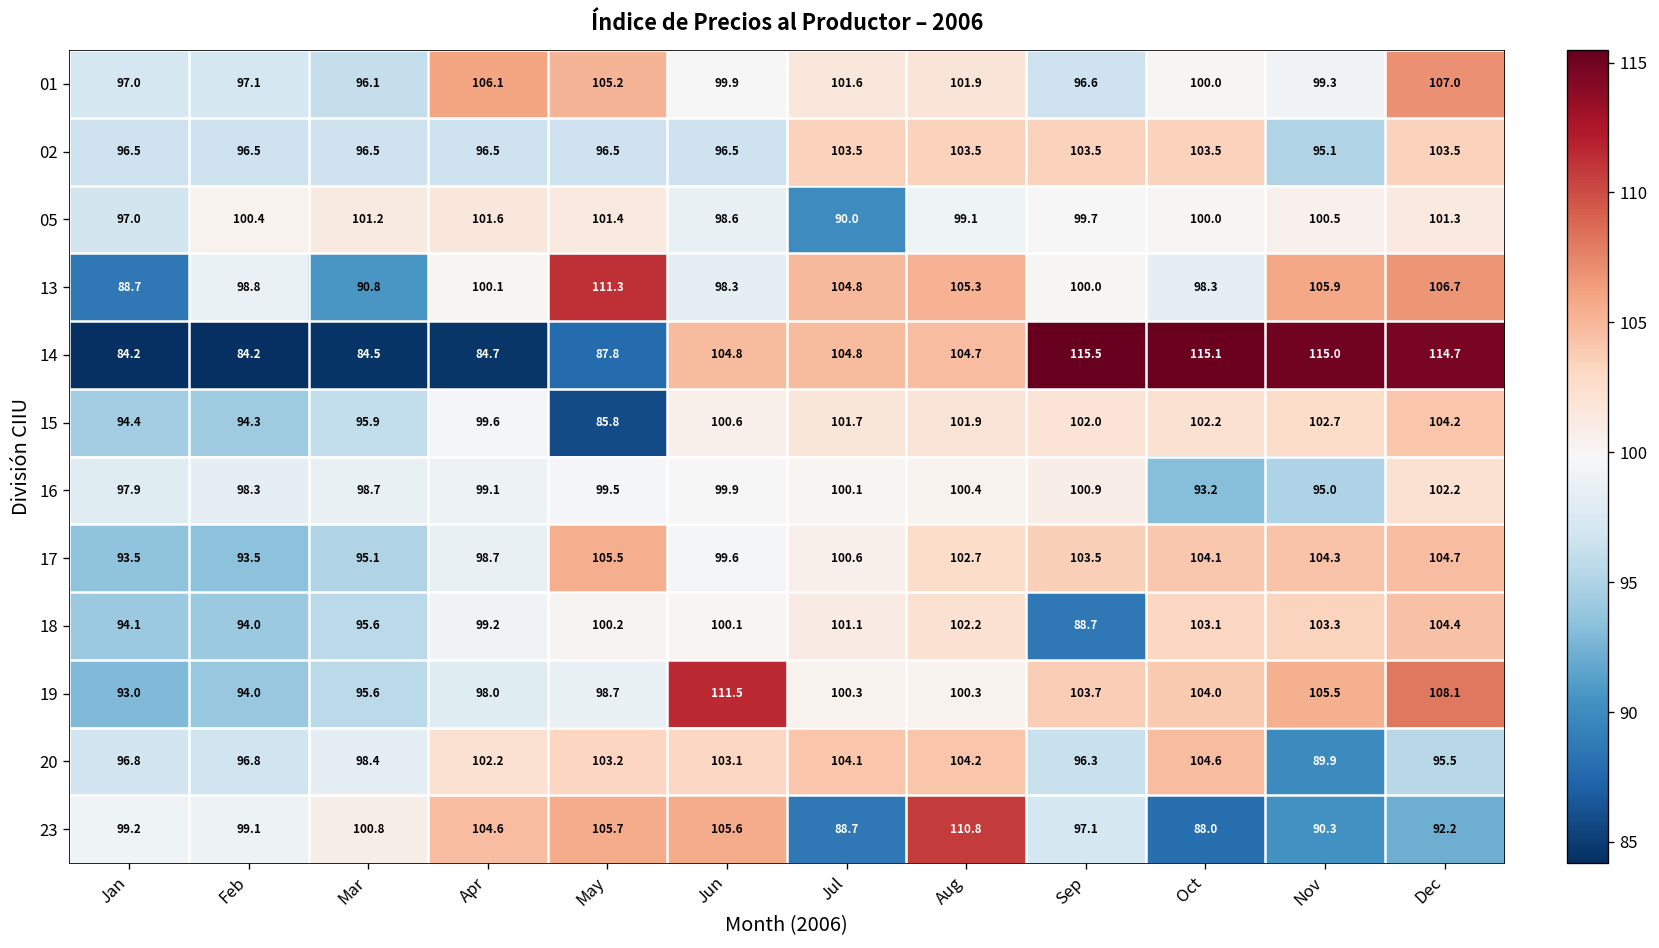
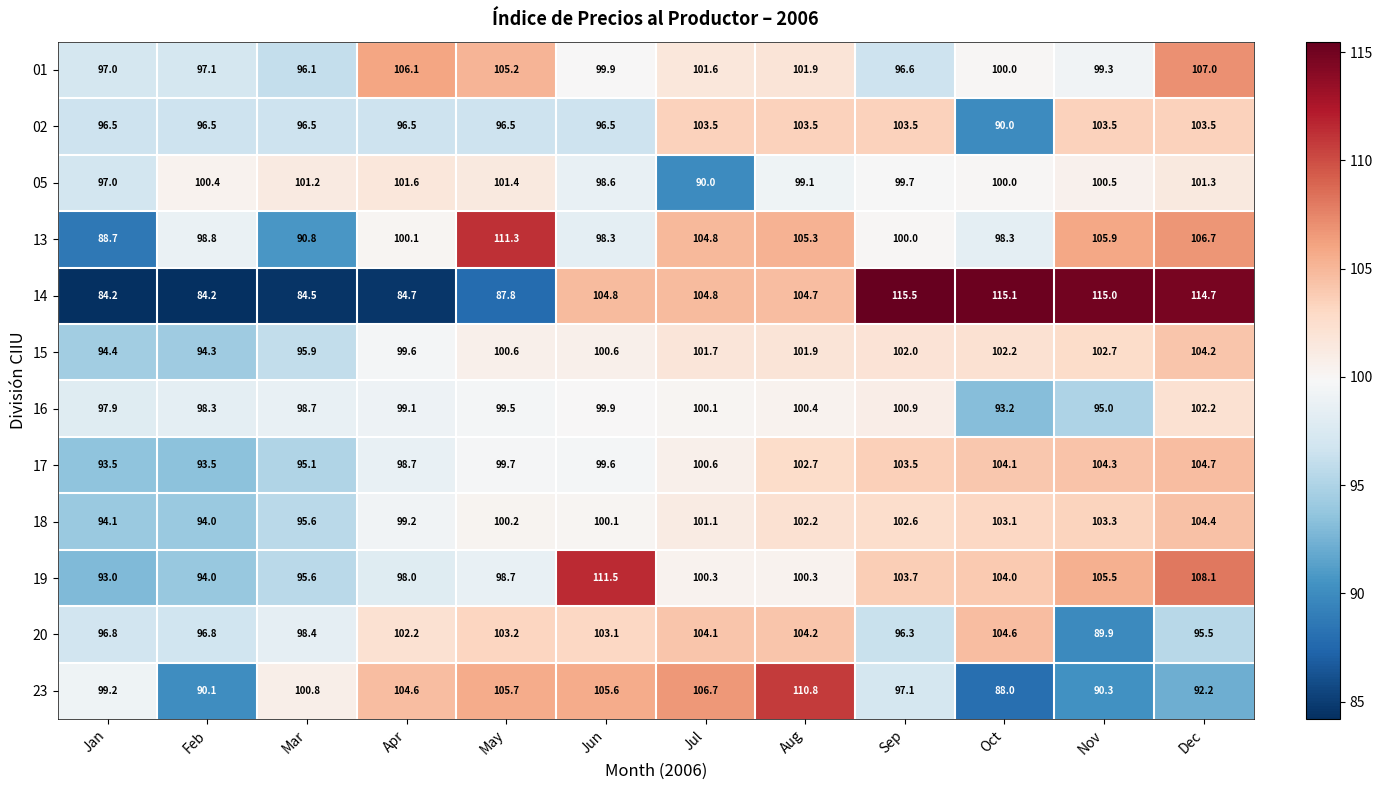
  {
    "01": {
      "Jan": 97.0,
      "Feb": 97.1,
      "Mar": 96.1,
      "Apr": 106.1,
      "May": 105.2,
      "Jun": 99.9,
      "Jul": 101.6,
      "Aug": 101.9,
      "Sep": 96.6,
      "Oct": 100.0,
      "Nov": 99.3,
      "Dec": 107.0
    },
    "02": {
      "Jan": 96.5,
      "Feb": 96.5,
      "Mar": 96.5,
      "Apr": 96.5,
      "May": 96.5,
      "Jun": 96.5,
      "Jul": 103.5,
      "Aug": 103.5,
      "Sep": 103.5,
-     "Oct": 103.5,
-     "Nov": 95.1,
+     "Oct": 90.0,
+     "Nov": 103.5,
      "Dec": 103.5
    },
    "05": {
      "Jan": 97.0,
      "Feb": 100.4,
      "Mar": 101.2,
      "Apr": 101.6,
      "May": 101.4,
      "Jun": 98.6,
      "Jul": 90.0,
      "Aug": 99.1,
      "Sep": 99.7,
      "Oct": 100.0,
      "Nov": 100.5,
      "Dec": 101.3
    },
    "13": {
      "Jan": 88.7,
      "Feb": 98.8,
      "Mar": 90.8,
      "Apr": 100.1,
      "May": 111.3,
      "Jun": 98.3,
      "Jul": 104.8,
      "Aug": 105.3,
      "Sep": 100.0,
      "Oct": 98.3,
      "Nov": 105.9,
      "Dec": 106.7
    },
    "14": {
      "Jan": 84.2,
      "Feb": 84.2,
      "Mar": 84.5,
      "Apr": 84.7,
      "May": 87.8,
      "Jun": 104.8,
      "Jul": 104.8,
      "Aug": 104.7,
      "Sep": 115.5,
      "Oct": 115.1,
      "Nov": 115.0,
      "Dec": 114.7
    },
    "15": {
      "Jan": 94.4,
      "Feb": 94.3,
      "Mar": 95.9,
      "Apr": 99.6,
-     "May": 85.8,
+     "May": 100.6,
      "Jun": 100.6,
      "Jul": 101.7,
      "Aug": 101.9,
      "Sep": 102.0,
      "Oct": 102.2,
      "Nov": 102.7,
      "Dec": 104.2
    },
    "16": {
      "Jan": 97.9,
      "Feb": 98.3,
      "Mar": 98.7,
      "Apr": 99.1,
      "May": 99.5,
      "Jun": 99.9,
      "Jul": 100.1,
      "Aug": 100.4,
      "Sep": 100.9,
      "Oct": 93.2,
      "Nov": 95.0,
      "Dec": 102.2
    },
    "17": {
      "Jan": 93.5,
      "Feb": 93.5,
      "Mar": 95.1,
      "Apr": 98.7,
-     "May": 105.5,
+     "May": 99.7,
      "Jun": 99.6,
      "Jul": 100.6,
      "Aug": 102.7,
      "Sep": 103.5,
      "Oct": 104.1,
      "Nov": 104.3,
      "Dec": 104.7
    },
    "18": {
      "Jan": 94.1,
      "Feb": 94.0,
      "Mar": 95.6,
      "Apr": 99.2,
      "May": 100.2,
      "Jun": 100.1,
      "Jul": 101.1,
      "Aug": 102.2,
-     "Sep": 88.7,
+     "Sep": 102.6,
      "Oct": 103.1,
      "Nov": 103.3,
      "Dec": 104.4
    },
    "19": {
      "Jan": 93.0,
      "Feb": 94.0,
      "Mar": 95.6,
      "Apr": 98.0,
      "May": 98.7,
      "Jun": 111.5,
      "Jul": 100.3,
      "Aug": 100.3,
      "Sep": 103.7,
      "Oct": 104.0,
      "Nov": 105.5,
      "Dec": 108.1
    },
    "20": {
      "Jan": 96.8,
      "Feb": 96.8,
      "Mar": 98.4,
      "Apr": 102.2,
      "May": 103.2,
      "Jun": 103.1,
      "Jul": 104.1,
      "Aug": 104.2,
      "Sep": 96.3,
      "Oct": 104.6,
      "Nov": 89.9,
      "Dec": 95.5
    },
    "23": {
      "Jan": 99.2,
-     "Feb": 99.1,
+     "Feb": 90.1,
      "Mar": 100.8,
      "Apr": 104.6,
      "May": 105.7,
      "Jun": 105.6,
-     "Jul": 88.7,
+     "Jul": 106.7,
      "Aug": 110.8,
      "Sep": 97.1,
      "Oct": 88.0,
      "Nov": 90.3,
      "Dec": 92.2
    }
  }
